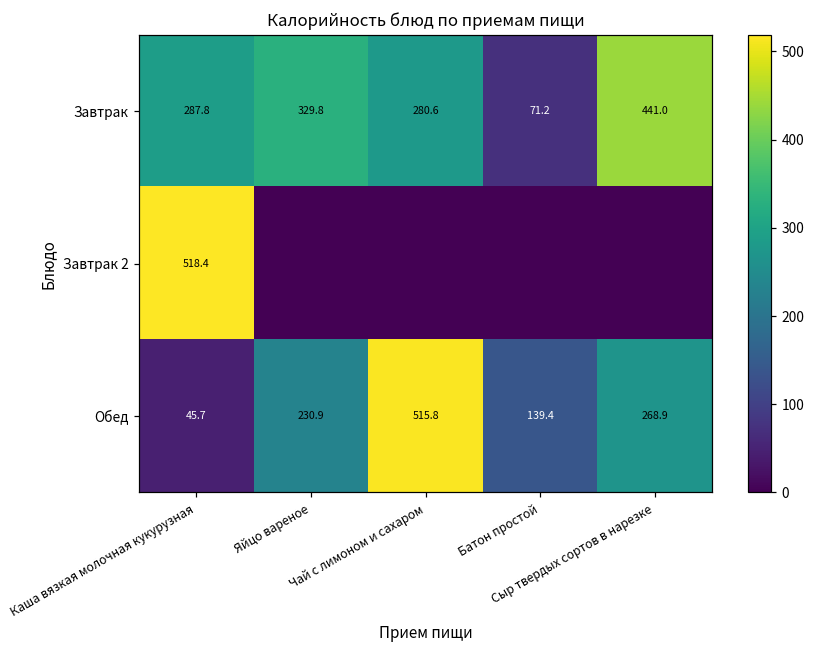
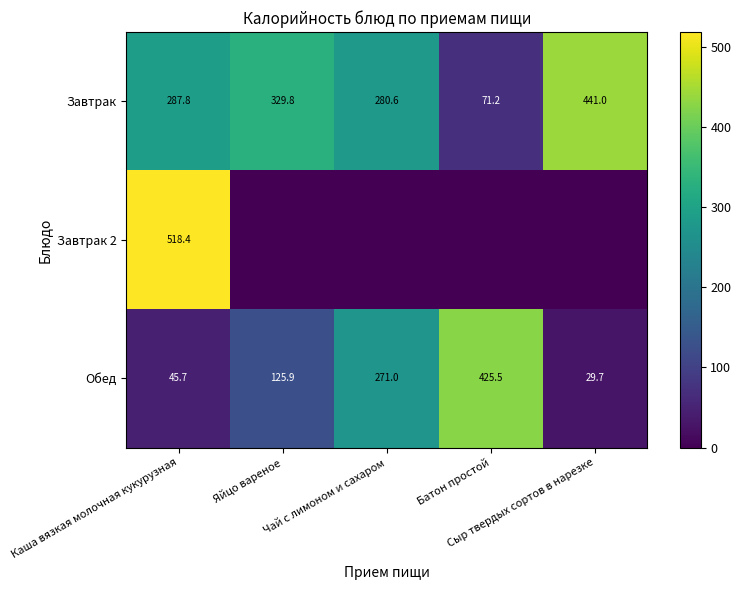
  {
    "Завтрак": {
      "Каша вязкая молочная кукурузная": 287.8,
      "Яйцо вареное": 329.8,
      "Чай с лимоном и сахаром": 280.6,
      "Батон простой": 71.2,
      "Сыр твердых сортов в нарезке": 441.0
    },
    "Завтрак 2": {
      "Каша вязкая молочная кукурузная": 518.4
    },
    "Обед": {
      "Каша вязкая молочная кукурузная": 45.7,
-     "Яйцо вареное": 230.9,
-     "Чай с лимоном и сахаром": 515.8,
-     "Батон простой": 139.4,
-     "Сыр твердых сортов в нарезке": 268.9
+     "Яйцо вареное": 125.9,
+     "Чай с лимоном и сахаром": 271.0,
+     "Батон простой": 425.5,
+     "Сыр твердых сортов в нарезке": 29.7
    }
  }
